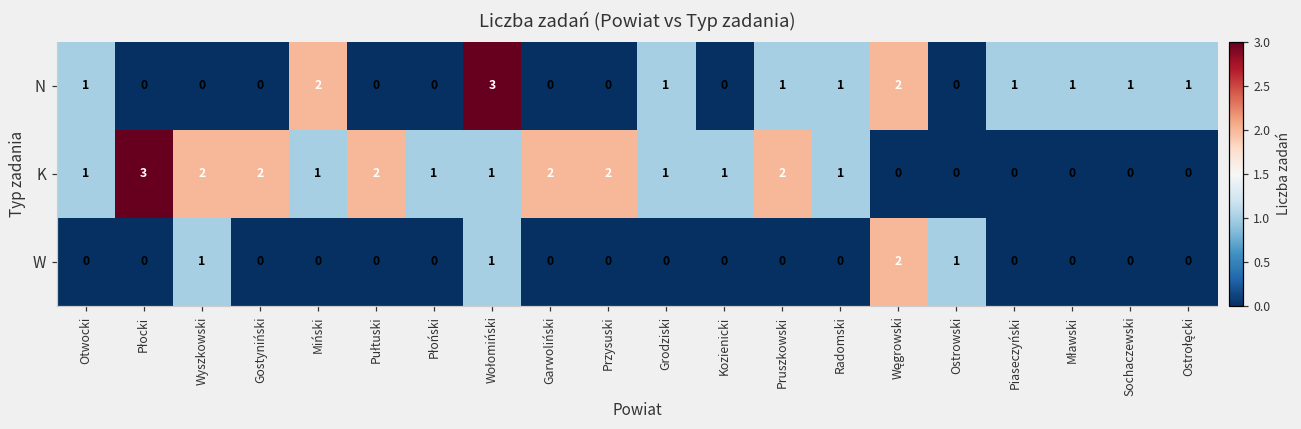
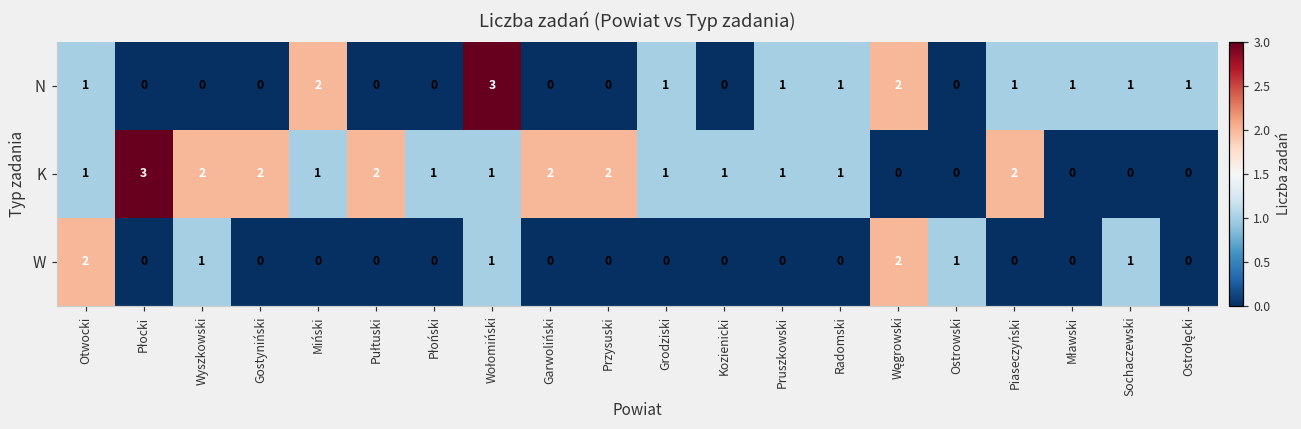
  {
    "N": {
      "Otwocki": 1,
      "Płocki": 0,
      "Wyszkowski": 0,
      "Gostyniński": 0,
      "Miński": 2,
      "Pułtuski": 0,
      "Płoński": 0,
      "Wołomiński": 3,
      "Garwoliński": 0,
      "Przysuski": 0,
      "Grodziski": 1,
      "Kozienicki": 0,
      "Pruszkowski": 1,
      "Radomski": 1,
      "Węgrowski": 2,
      "Ostrowski": 0,
      "Piaseczyński": 1,
      "Mławski": 1,
      "Sochaczewski": 1,
      "Ostrołęcki": 1
    },
    "K": {
      "Otwocki": 1,
      "Płocki": 3,
      "Wyszkowski": 2,
      "Gostyniński": 2,
      "Miński": 1,
      "Pułtuski": 2,
      "Płoński": 1,
      "Wołomiński": 1,
      "Garwoliński": 2,
      "Przysuski": 2,
      "Grodziski": 1,
      "Kozienicki": 1,
-     "Pruszkowski": 2,
+     "Pruszkowski": 1,
      "Radomski": 1,
      "Węgrowski": 0,
      "Ostrowski": 0,
-     "Piaseczyński": 0,
+     "Piaseczyński": 2,
      "Mławski": 0,
      "Sochaczewski": 0,
      "Ostrołęcki": 0
    },
    "W": {
-     "Otwocki": 0,
+     "Otwocki": 2,
      "Płocki": 0,
      "Wyszkowski": 1,
      "Gostyniński": 0,
      "Miński": 0,
      "Pułtuski": 0,
      "Płoński": 0,
      "Wołomiński": 1,
      "Garwoliński": 0,
      "Przysuski": 0,
      "Grodziski": 0,
      "Kozienicki": 0,
      "Pruszkowski": 0,
      "Radomski": 0,
      "Węgrowski": 2,
      "Ostrowski": 1,
      "Piaseczyński": 0,
      "Mławski": 0,
-     "Sochaczewski": 0,
+     "Sochaczewski": 1,
      "Ostrołęcki": 0
    }
  }
